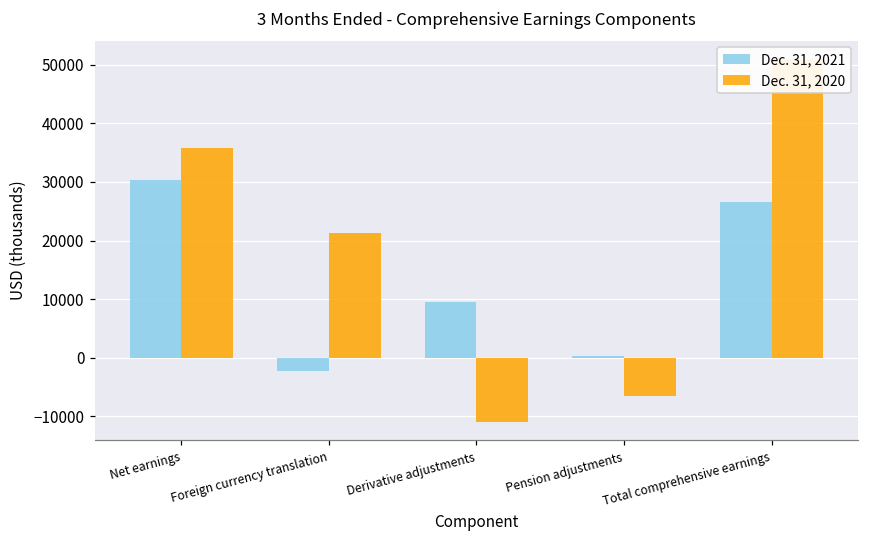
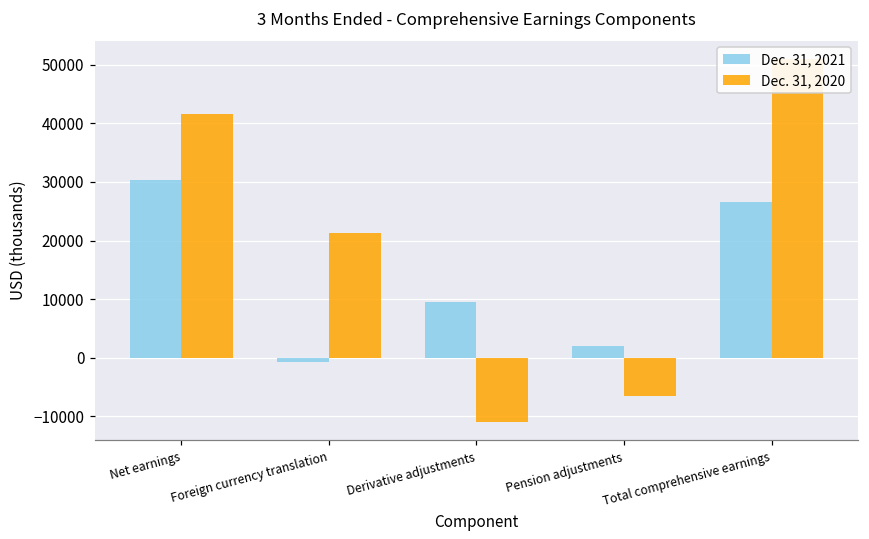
  {
    "Dec. 31, 2021": {
      "Net earnings": 30000,
-     "Foreign currency translation": -2000,
+     "Foreign currency translation": -1000,
      "Derivative adjustments": 10000,
-     "Pension adjustments": 0,
+     "Pension adjustments": 2000,
      "Total comprehensive earnings": 27000
    },
    "Dec. 31, 2020": {
-     "Net earnings": 36000,
+     "Net earnings": 42000,
      "Foreign currency translation": 21000,
      "Derivative adjustments": -11000,
      "Pension adjustments": -7000
    }
  }
